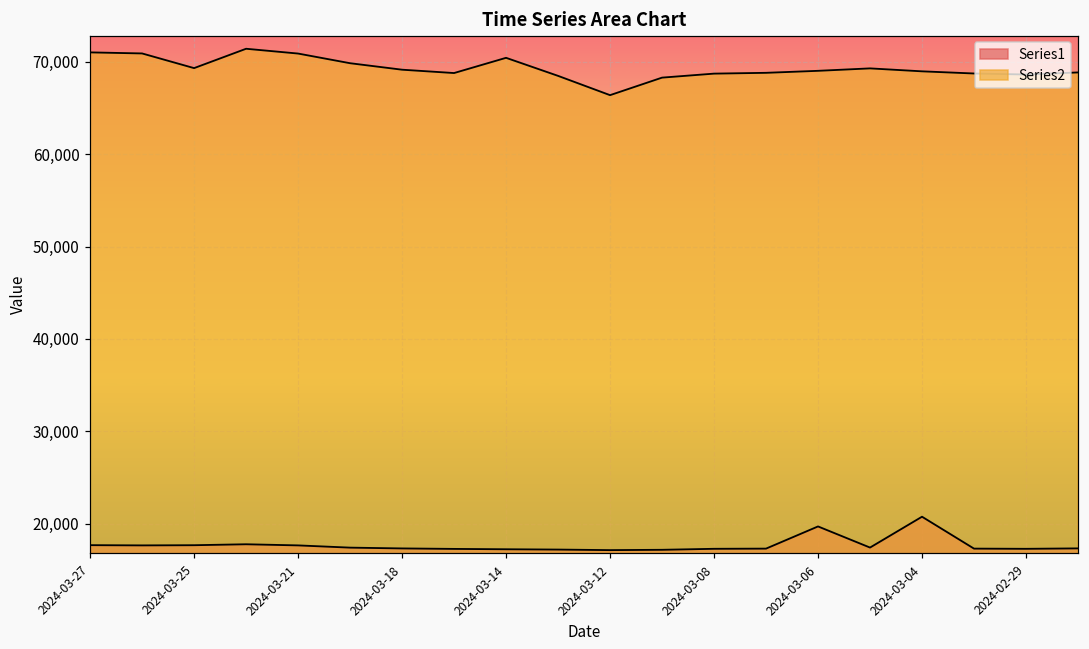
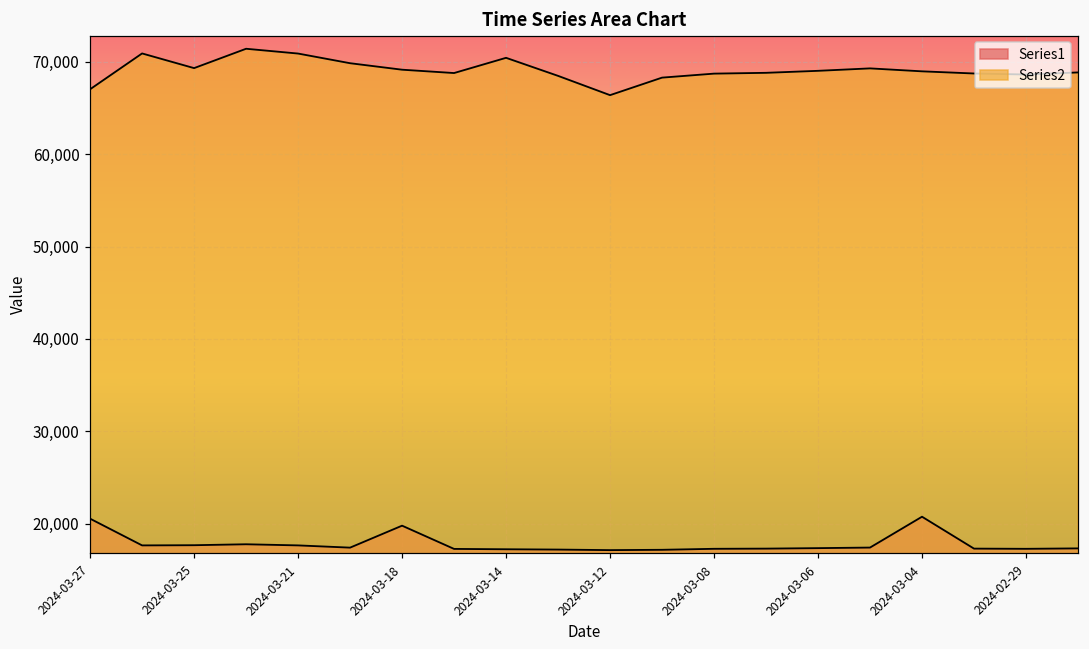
  {
    "Series1": {
-     "2024-03-27": "18,000",
+     "2024-03-27": "21,000",
      "2024-03-25": "18,000",
      "2024-03-21": "18,000",
-     "2024-03-18": "17,000",
+     "2024-03-18": "20,000",
      "2024-03-14": "17,000",
      "2024-03-12": "17,000",
      "2024-03-08": "17,000",
-     "2024-03-06": "20,000",
+     "2024-03-06": "17,000",
      "2024-03-04": "21,000",
      "2024-02-29": "17,000"
    },
    "Series2": {
-     "2024-03-27": "71,000",
+     "2024-03-27": "67,000",
      "2024-03-25": "69,000",
      "2024-03-21": "71,000",
      "2024-03-18": "69,000",
      "2024-03-14": "70,000",
      "2024-03-12": "66,000",
      "2024-03-08": "69,000",
      "2024-03-06": "69,000",
      "2024-03-04": "69,000"
    }
  }
